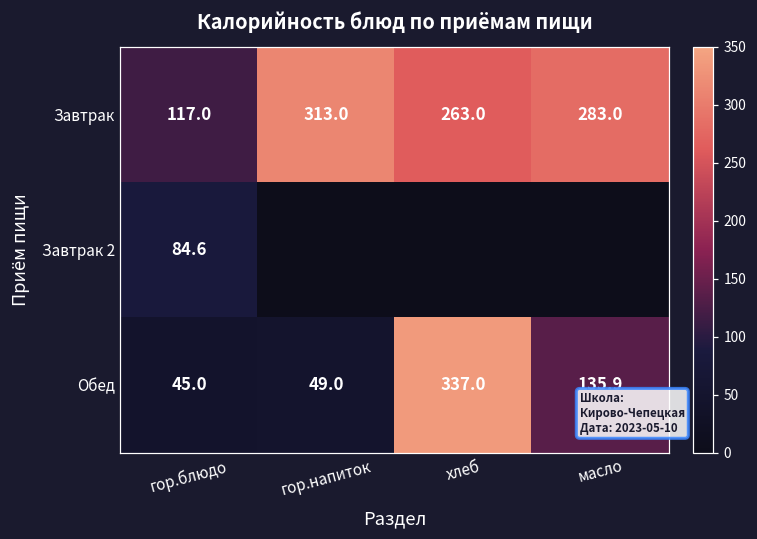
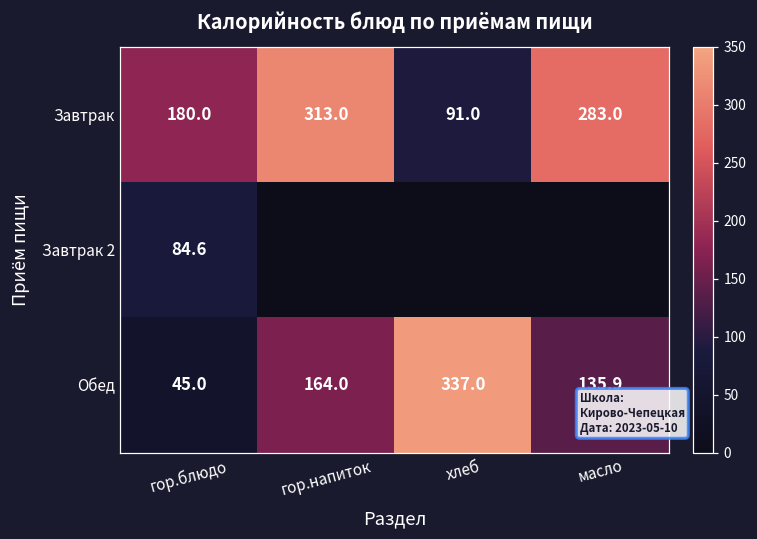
  {
    "Завтрак": {
-     "гор.блюдо": 117.0,
+     "гор.блюдо": 180.0,
      "гор.напиток": 313.0,
-     "хлеб": 263.0,
+     "хлеб": 91.0,
      "масло": 283.0
    },
    "Завтрак 2": {
      "гор.блюдо": 84.6
    },
    "Обед": {
      "гор.блюдо": 45.0,
-     "гор.напиток": 49.0,
+     "гор.напиток": 164.0,
      "хлеб": 337.0
    }
  }
